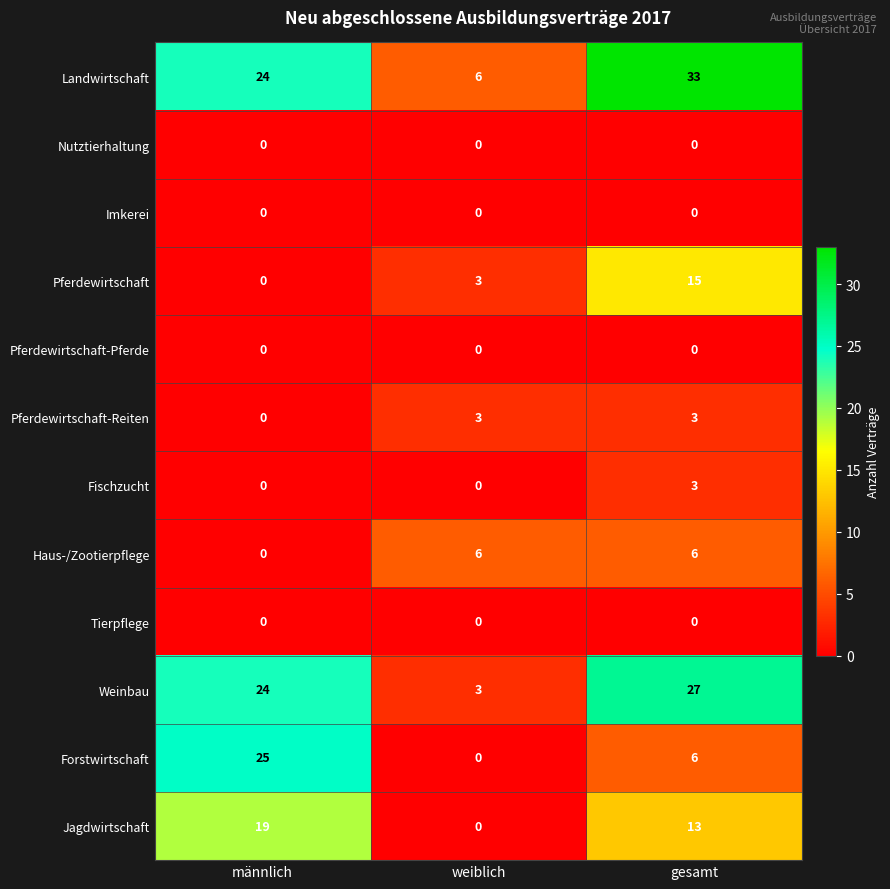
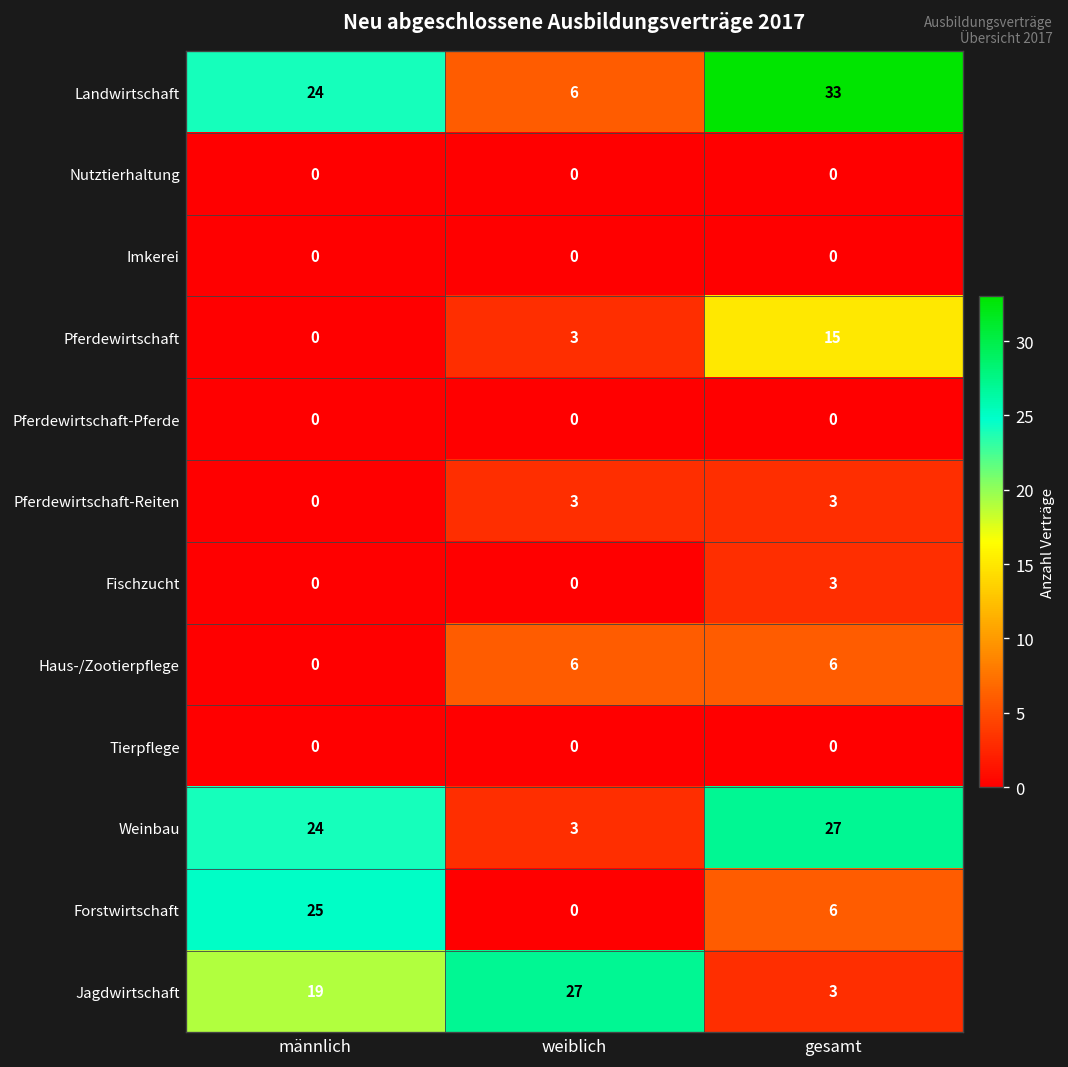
  {
    "Landwirtschaft": {
      "männlich": 24,
      "weiblich": 6,
      "gesamt": 33
    },
    "Nutztierhaltung": {
      "männlich": 0,
      "weiblich": 0,
      "gesamt": 0
    },
    "Imkerei": {
      "männlich": 0,
      "weiblich": 0,
      "gesamt": 0
    },
    "Pferdewirtschaft": {
      "männlich": 0,
      "weiblich": 3,
      "gesamt": 15
    },
    "Pferdewirtschaft-Pferde": {
      "männlich": 0,
      "weiblich": 0,
      "gesamt": 0
    },
    "Pferdewirtschaft-Reiten": {
      "männlich": 0,
      "weiblich": 3,
      "gesamt": 3
    },
    "Fischzucht": {
      "männlich": 0,
      "weiblich": 0,
      "gesamt": 3
    },
    "Haus-/Zootierpflege": {
      "männlich": 0,
      "weiblich": 6,
      "gesamt": 6
    },
    "Tierpflege": {
      "männlich": 0,
      "weiblich": 0,
      "gesamt": 0
    },
    "Weinbau": {
      "männlich": 24,
      "weiblich": 3,
      "gesamt": 27
    },
    "Forstwirtschaft": {
      "männlich": 25,
      "weiblich": 0,
      "gesamt": 6
    },
    "Jagdwirtschaft": {
      "männlich": 19,
-     "weiblich": 0,
-     "gesamt": 13
+     "weiblich": 27,
+     "gesamt": 3
    }
  }
